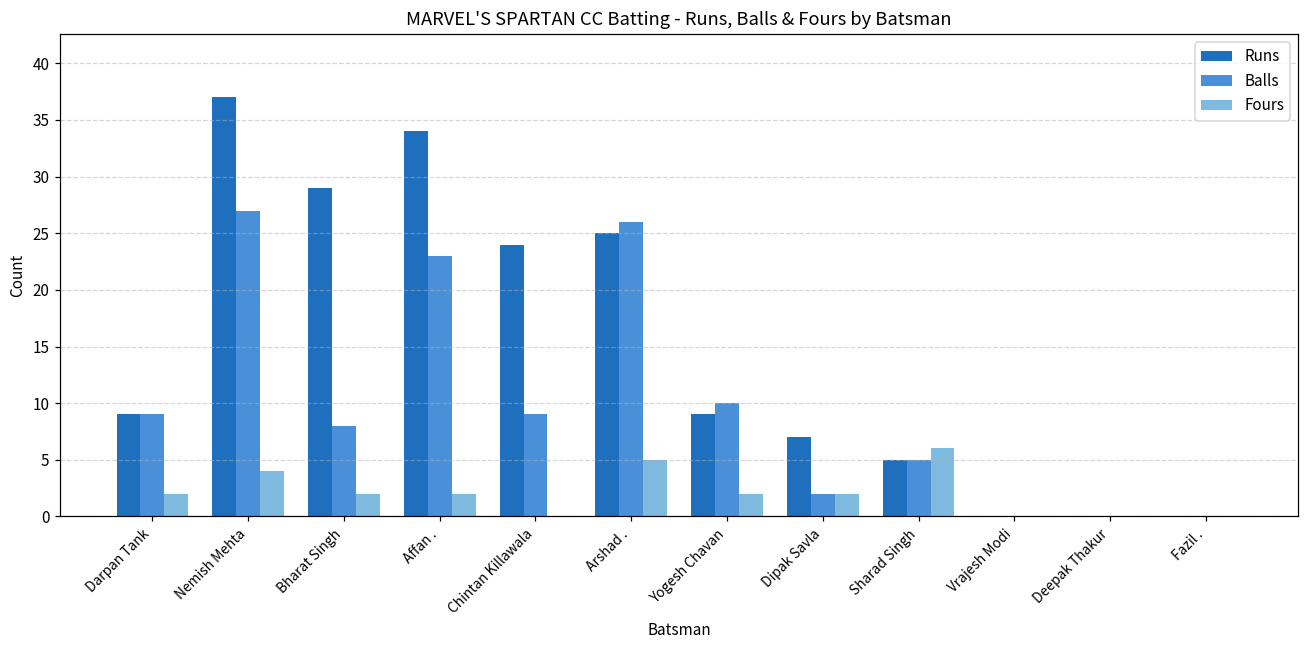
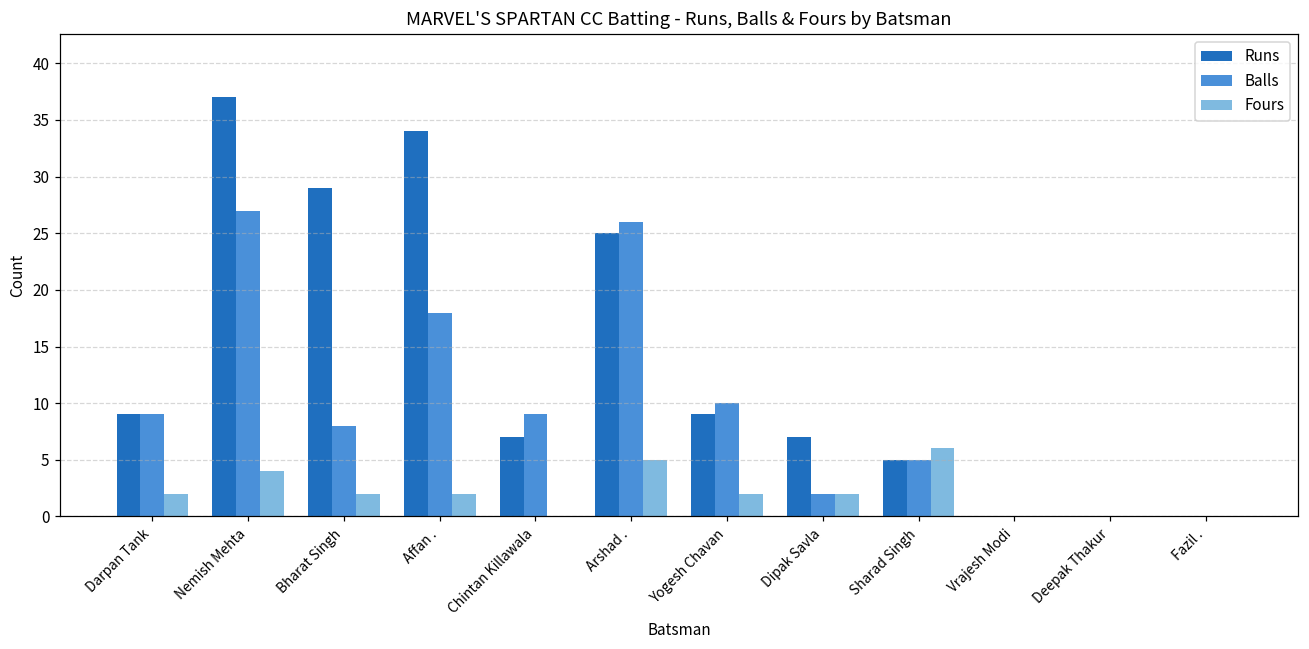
  {
    "Runs": {
      "Darpan Tank": 9,
      "Nemish Mehta": 37,
      "Bharat Singh": 29,
      "Affan .": 34,
-     "Chintan Killawala": 24,
+     "Chintan Killawala": 7,
      "Arshad .": 25,
      "Yogesh Chavan": 9,
      "Dipak Savla": 7,
      "Sharad Singh": 5,
      "Vrajesh Modi": 0,
      "Deepak Thakur": 0,
      "Fazil .": 0
    },
    "Balls": {
      "Darpan Tank": 9,
      "Nemish Mehta": 27,
      "Bharat Singh": 8,
-     "Affan .": 23,
+     "Affan .": 18,
      "Chintan Killawala": 9,
      "Arshad .": 26,
      "Yogesh Chavan": 10,
      "Dipak Savla": 2,
      "Sharad Singh": 5,
      "Vrajesh Modi": 0,
      "Deepak Thakur": 0,
      "Fazil .": 0
    },
    "Fours": {
      "Darpan Tank": 2,
      "Nemish Mehta": 4,
      "Bharat Singh": 2,
      "Affan .": 2,
      "Chintan Killawala": 0,
      "Arshad .": 5,
      "Yogesh Chavan": 2,
      "Dipak Savla": 2,
      "Sharad Singh": 6,
      "Vrajesh Modi": 0,
      "Deepak Thakur": 0,
      "Fazil .": 0
    }
  }
